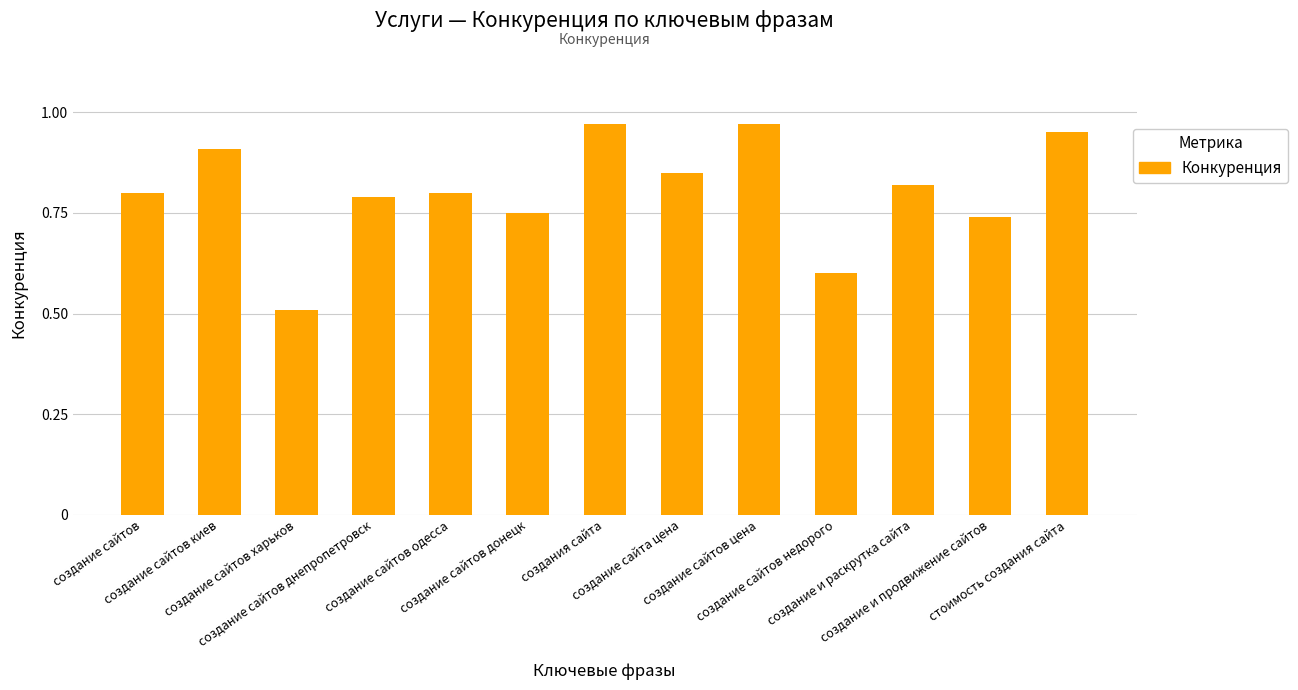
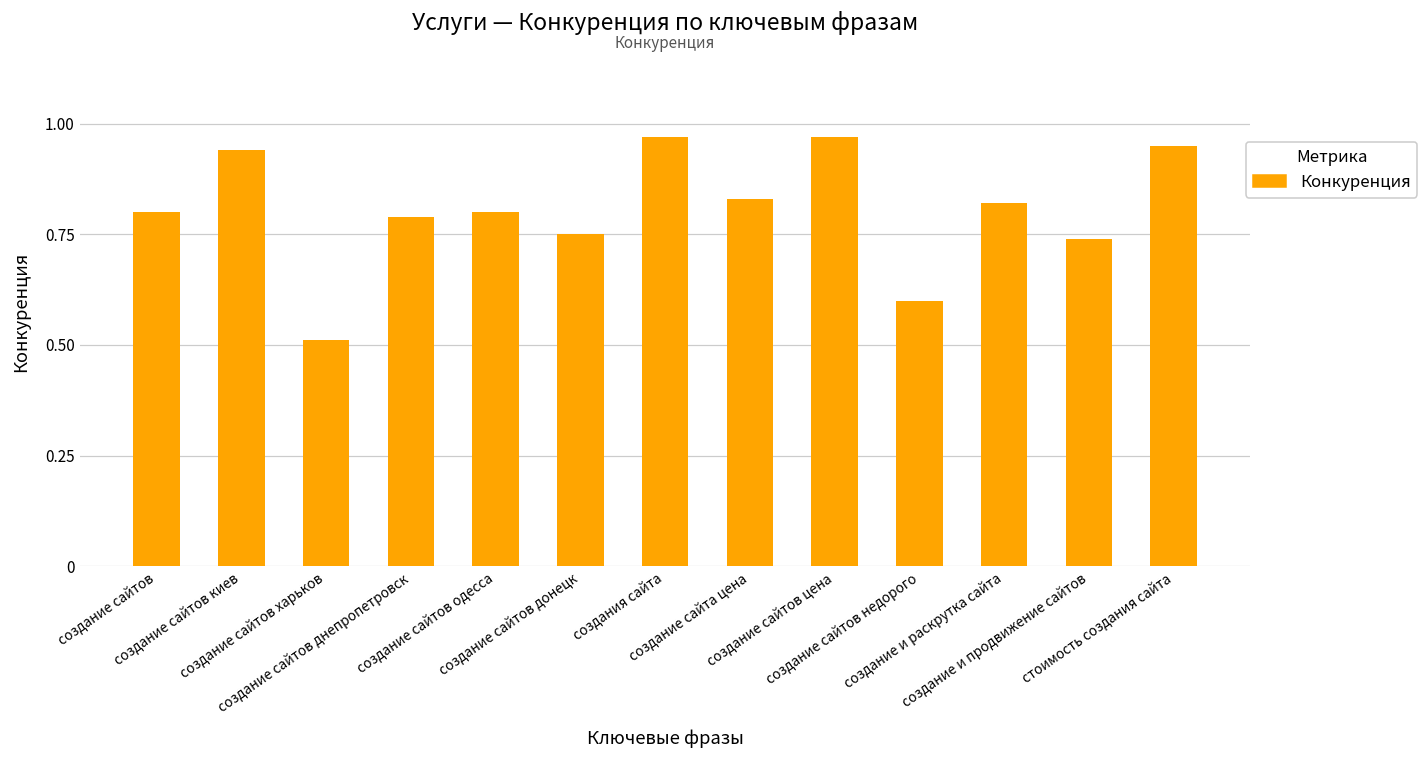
  {
    "создание сайтов": 0.80,
-   "создание сайтов киев": 0.91,
+   "создание сайтов киев": 0.94,
    "создание сайтов харьков": 0.51,
    "создание сайтов днепропетровск": 0.79,
    "создание сайтов одесса": 0.80,
    "создание сайтов донецк": 0.75,
    "создания сайта": 0.97,
-   "создание сайта цена": 0.85,
+   "создание сайта цена": 0.83,
    "создание сайтов цена": 0.97,
    "создание сайтов недорого": 0.60,
    "создание и раскрутка сайта": 0.82,
    "создание и продвижение сайтов": 0.74,
    "стоимость создания сайта": 0.95
  }
